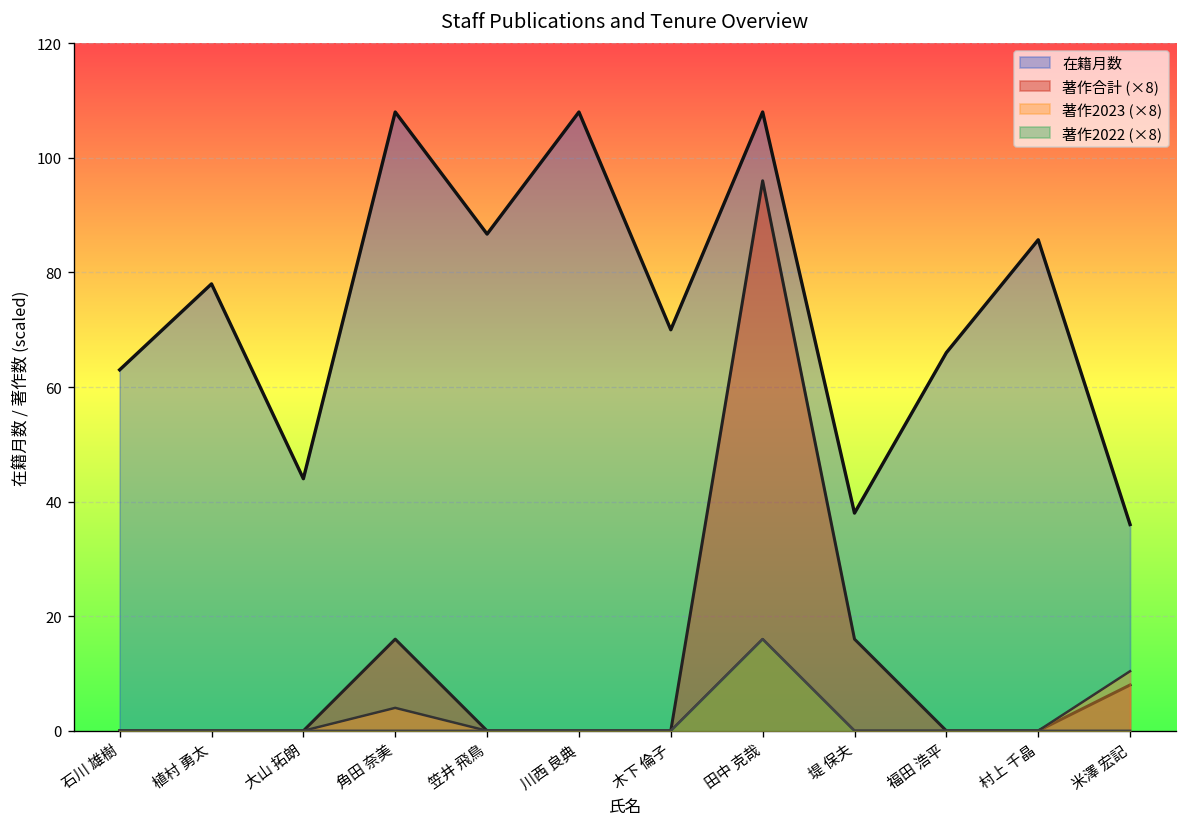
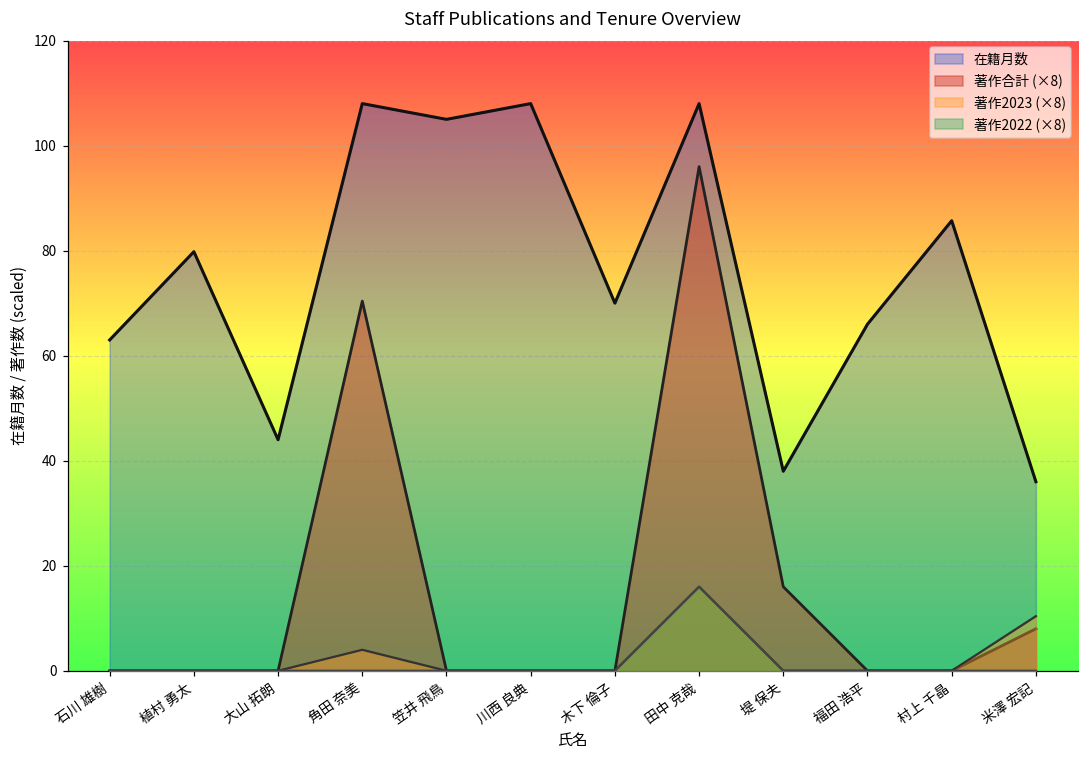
  {
    "在籍月数": {
      "石川 雄樹": 63,
-     "植村 勇太": 78,
+     "植村 勇太": 80,
      "大山 拓朗": 44,
      "角田 奈美": 108,
-     "笠井 飛鳥": 87,
+     "笠井 飛鳥": 105,
      "川西 良典": 108,
      "木下 倫子": 70,
      "田中 克哉": 108,
      "堤 保夫": 38,
      "福田 浩平": 66,
      "村上 千晶": 86,
      "米澤 宏記": 36
    },
    "著作合計 (×8)": {
-     "角田 奈美": 16,
+     "角田 奈美": 70,
      "田中 克哉": 96,
      "堤 保夫": 16,
      "米澤 宏記": 8
    },
    "著作2023 (×8)": {
      "角田 奈美": 4,
      "米澤 宏記": 10
    },
    "著作2022 (×8)": {
      "角田 奈美": 0,
      "米澤 宏記": 0
    }
  }
